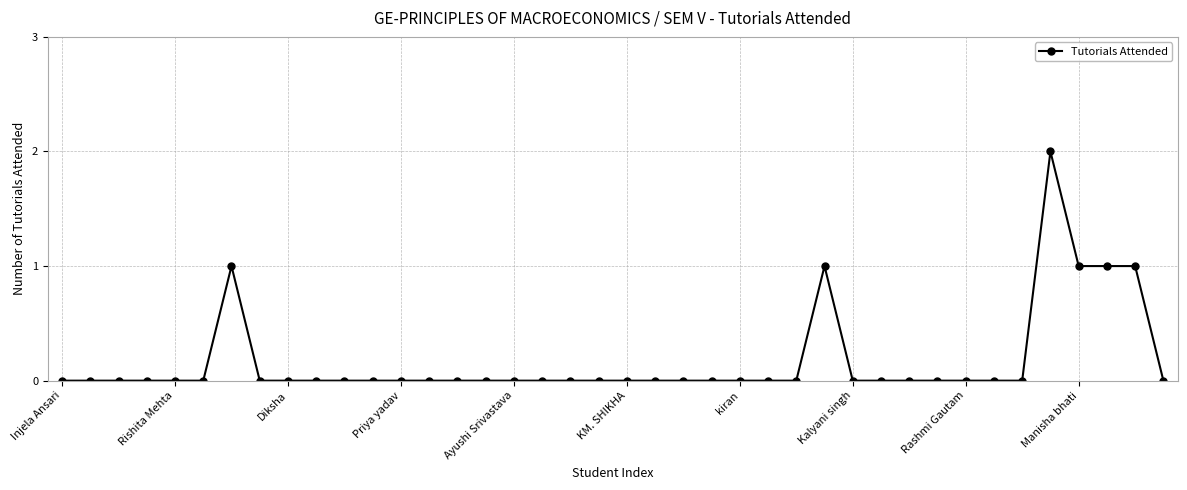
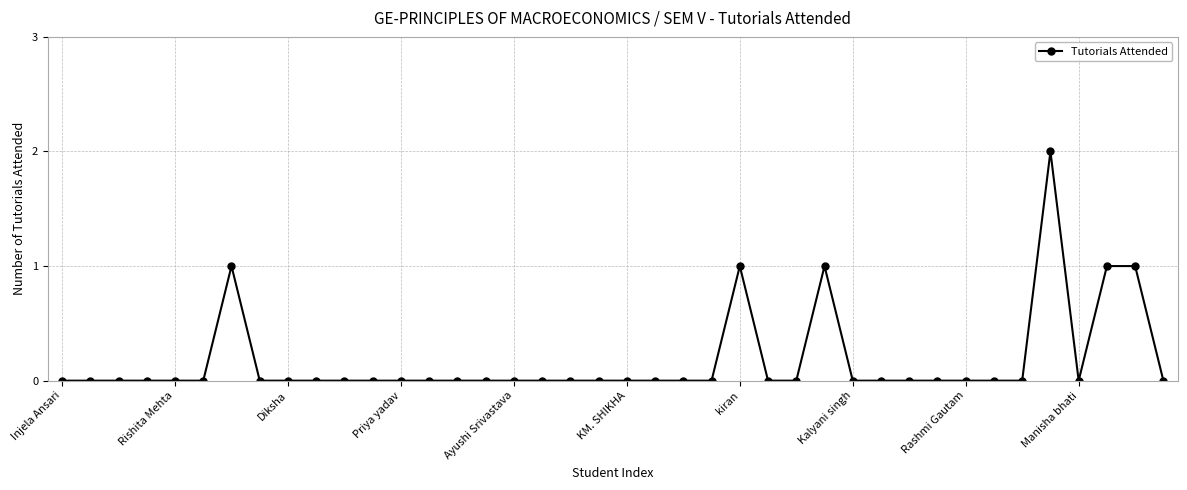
  {
    "Injela Ansari": 0,
    "Rishita Mehta": 0,
    "Diksha": 0,
    "Priya yadav": 0,
    "Ayushi Srivastava": 0,
    "KM. SHIKHA": 0,
-   "kiran": 0,
+   "kiran": 1,
    "Kalyani singh": 0,
    "Rashmi Gautam": 0,
-   "Manisha bhati": 1
+   "Manisha bhati": 0
  }
